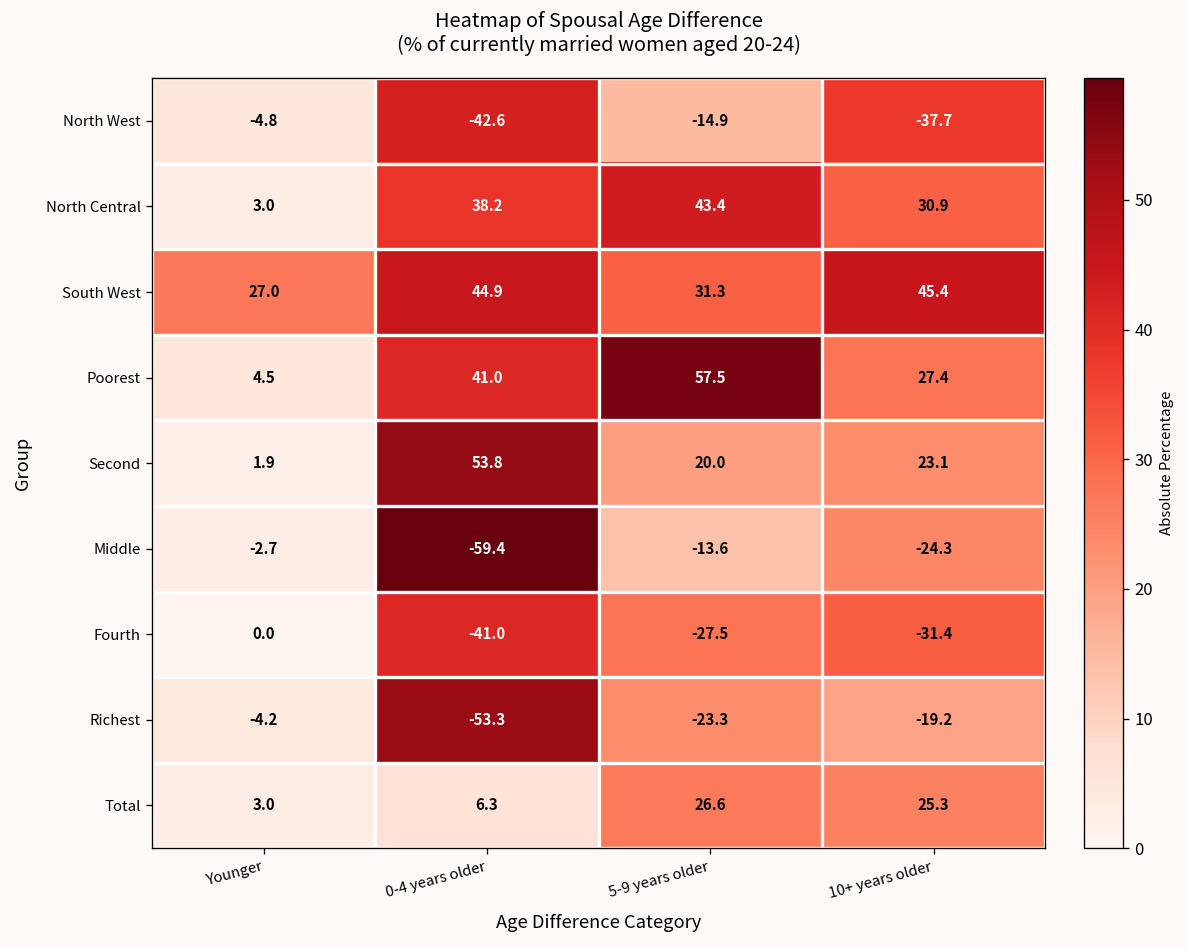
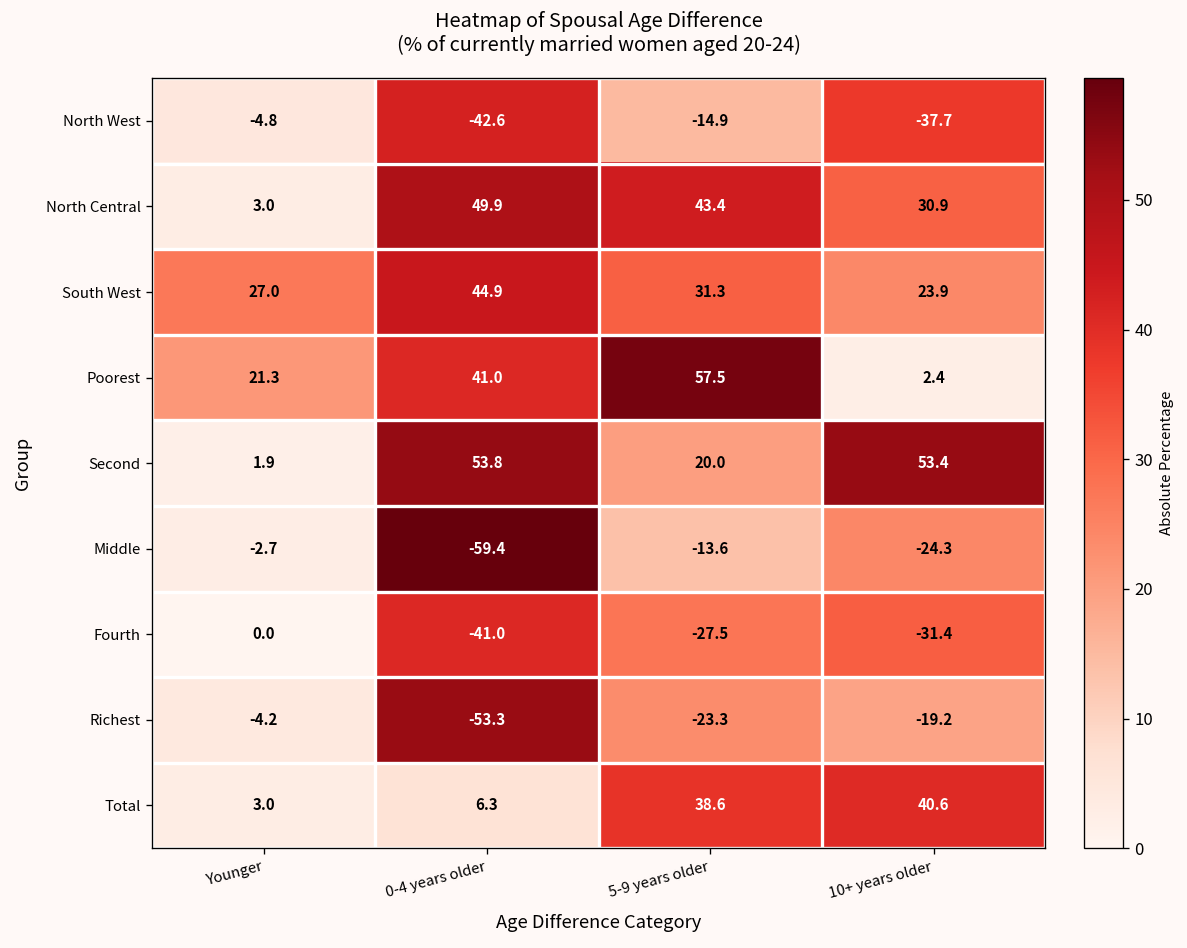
  {
    "North West": {
      "Younger": -4.8,
      "0-4 years older": -42.6,
      "5-9 years older": -14.9,
      "10+ years older": -37.7
    },
    "North Central": {
      "Younger": 3.0,
-     "0-4 years older": 38.2,
+     "0-4 years older": 49.9,
      "5-9 years older": 43.4,
      "10+ years older": 30.9
    },
    "South West": {
      "Younger": 27.0,
      "0-4 years older": 44.9,
      "5-9 years older": 31.3,
-     "10+ years older": 45.4
+     "10+ years older": 23.9
    },
    "Poorest": {
-     "Younger": 4.5,
+     "Younger": 21.3,
      "0-4 years older": 41.0,
      "5-9 years older": 57.5,
-     "10+ years older": 27.4
+     "10+ years older": 2.4
    },
    "Second": {
      "Younger": 1.9,
      "0-4 years older": 53.8,
      "5-9 years older": 20.0,
-     "10+ years older": 23.1
+     "10+ years older": 53.4
    },
    "Middle": {
      "Younger": -2.7,
      "0-4 years older": -59.4,
      "5-9 years older": -13.6,
      "10+ years older": -24.3
    },
    "Fourth": {
      "Younger": 0.0,
      "0-4 years older": -41.0,
      "5-9 years older": -27.5,
      "10+ years older": -31.4
    },
    "Richest": {
      "Younger": -4.2,
      "0-4 years older": -53.3,
      "5-9 years older": -23.3,
      "10+ years older": -19.2
    },
    "Total": {
      "Younger": 3.0,
      "0-4 years older": 6.3,
-     "5-9 years older": 26.6,
-     "10+ years older": 25.3
+     "5-9 years older": 38.6,
+     "10+ years older": 40.6
    }
  }
